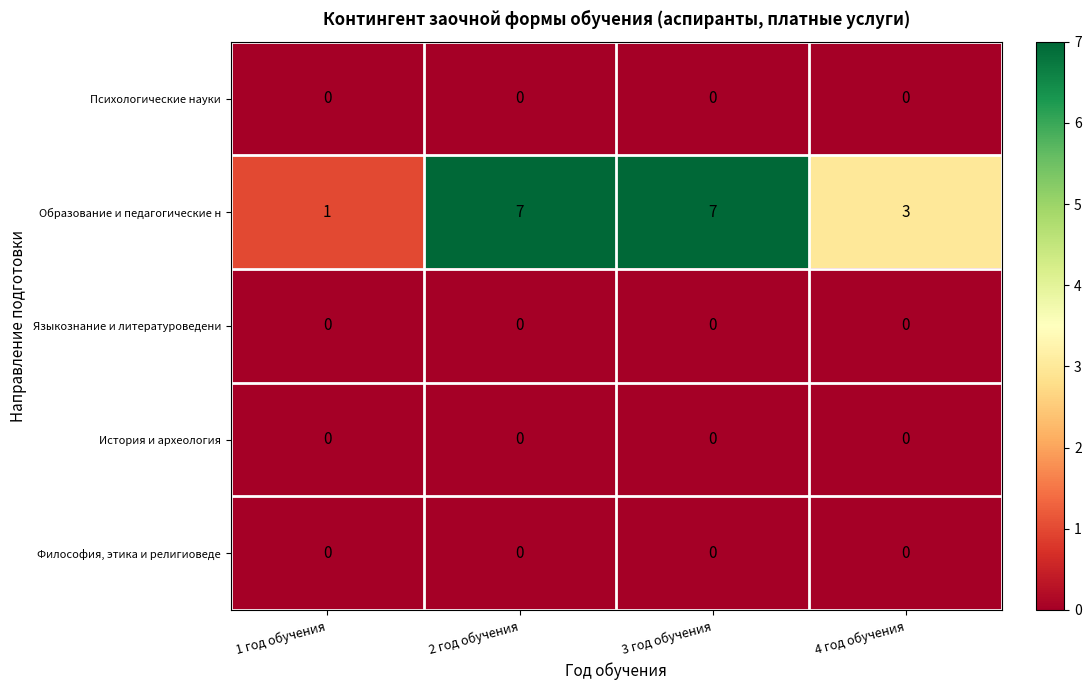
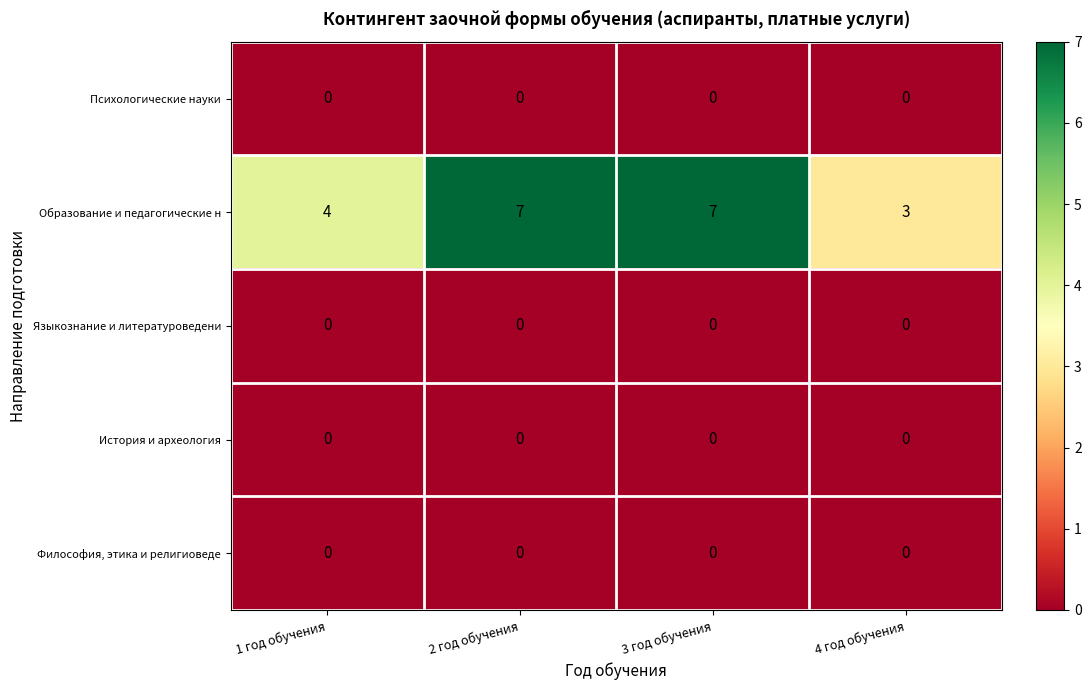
  {
    "Психологические науки": {
      "1 год обучения": 0,
      "2 год обучения": 0,
      "3 год обучения": 0,
      "4 год обучения": 0
    },
    "Образование и педагогические н": {
-     "1 год обучения": 1,
+     "1 год обучения": 4,
      "2 год обучения": 7,
      "3 год обучения": 7,
      "4 год обучения": 3
    },
    "Языкознание и литературоведени": {
      "1 год обучения": 0,
      "2 год обучения": 0,
      "3 год обучения": 0,
      "4 год обучения": 0
    },
    "История и археология": {
      "1 год обучения": 0,
      "2 год обучения": 0,
      "3 год обучения": 0,
      "4 год обучения": 0
    },
    "Философия, этика и религиоведе": {
      "1 год обучения": 0,
      "2 год обучения": 0,
      "3 год обучения": 0,
      "4 год обучения": 0
    }
  }
